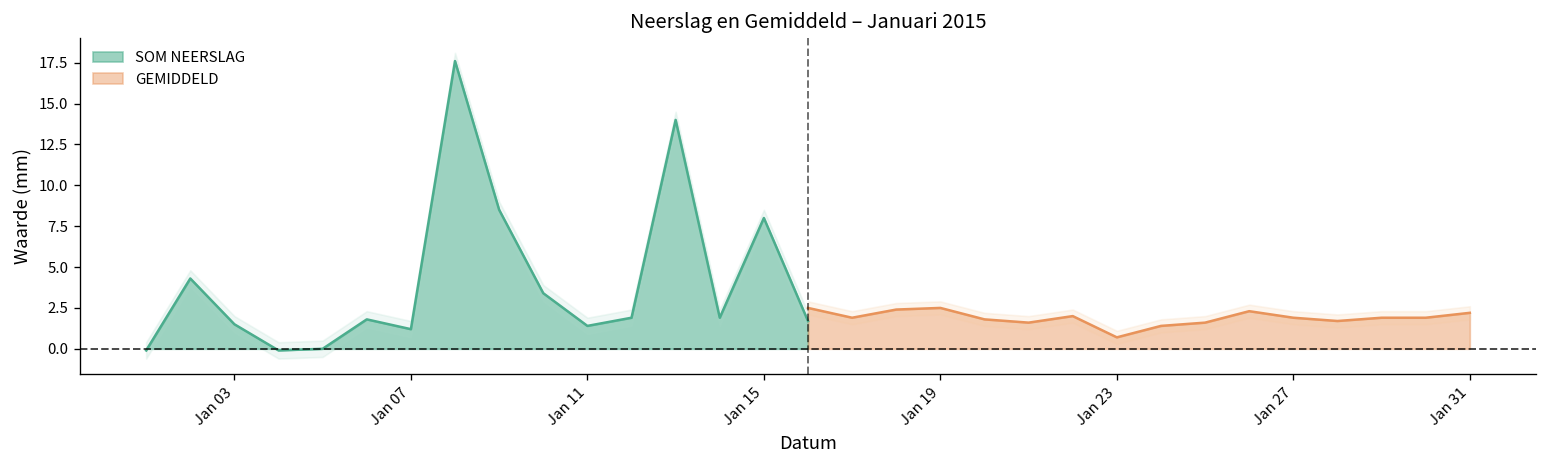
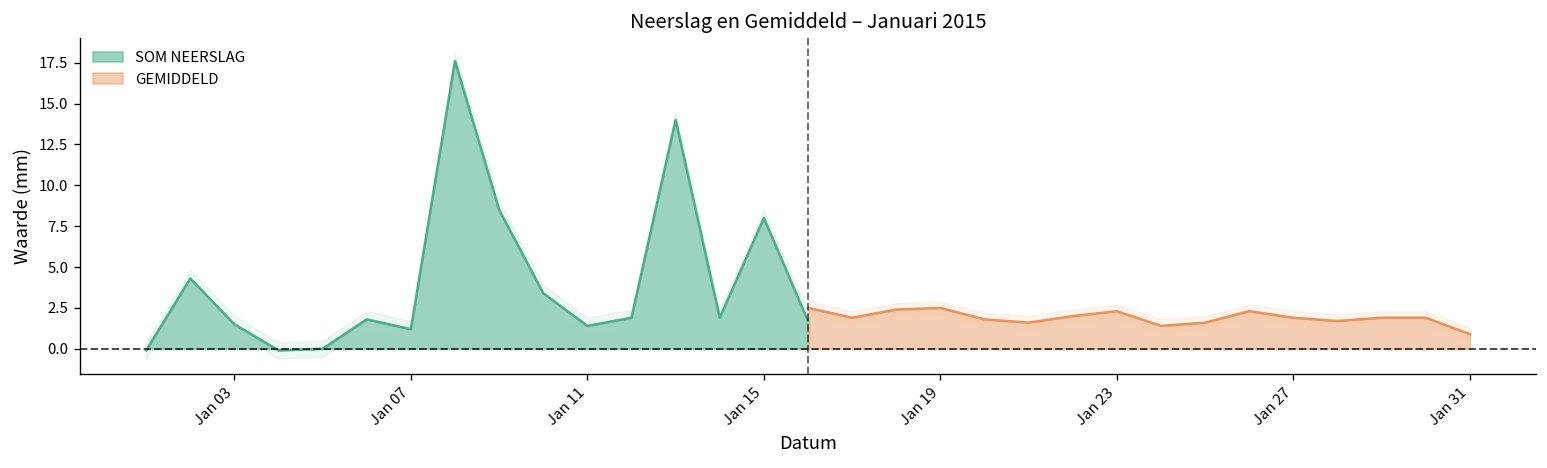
  {
    "GEMIDDELD": {
      "Jan 19": 2.5,
-     "Jan 23": 0.7,
+     "Jan 23": 2.3,
      "Jan 27": 1.9,
-     "Jan 31": 2.2
+     "Jan 31": 0.9
    }
  }
